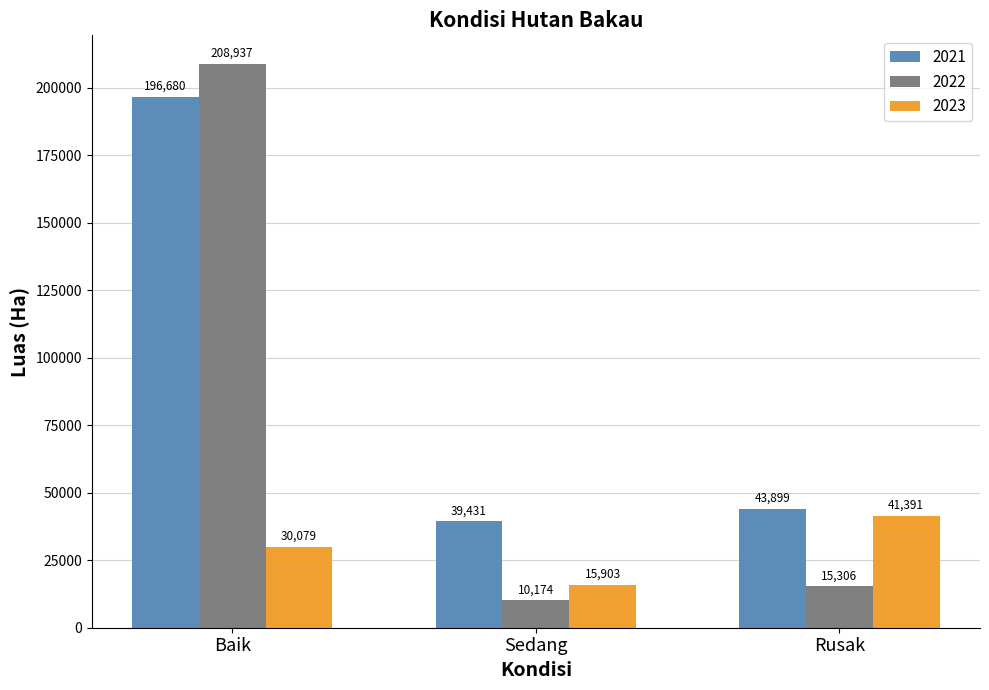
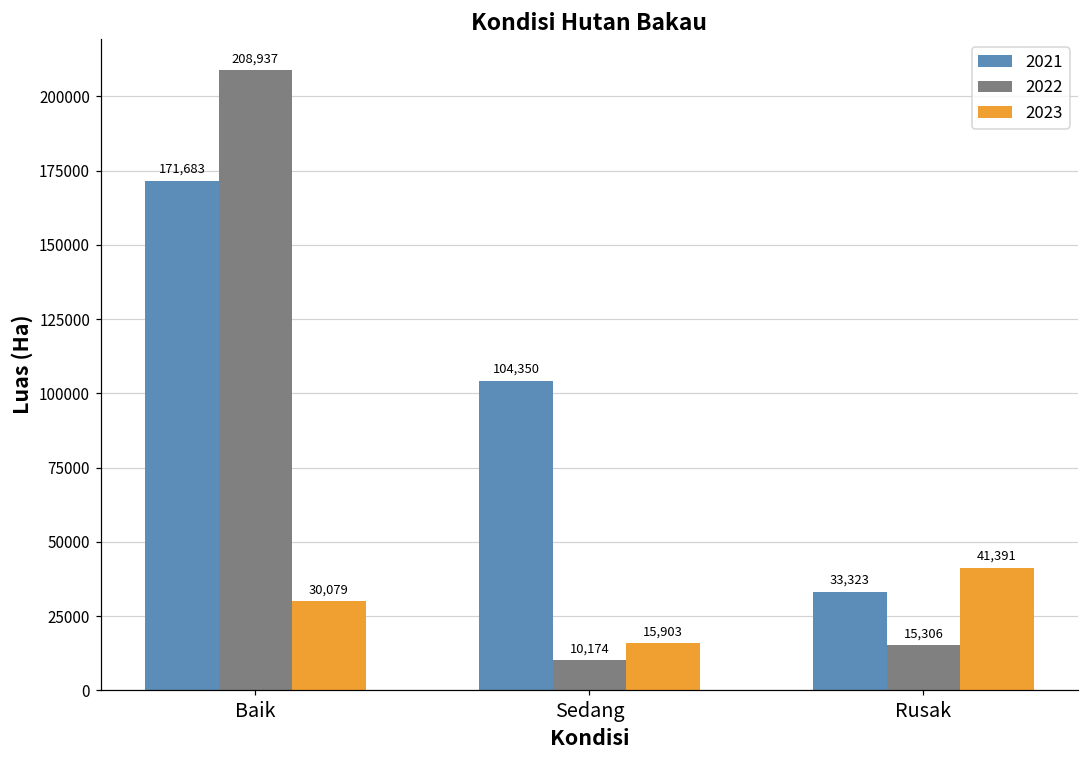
  {
    "2021": {
-     "Baik": "196,680",
-     "Sedang": "39,431",
-     "Rusak": "43,899"
+     "Baik": "171,683",
+     "Sedang": "104,350",
+     "Rusak": "33,323"
    },
    "2022": {
      "Baik": "208,937",
      "Sedang": "10,174",
      "Rusak": "15,306"
    },
    "2023": {
      "Baik": "30,079",
      "Sedang": "15,903",
      "Rusak": "41,391"
    }
  }
